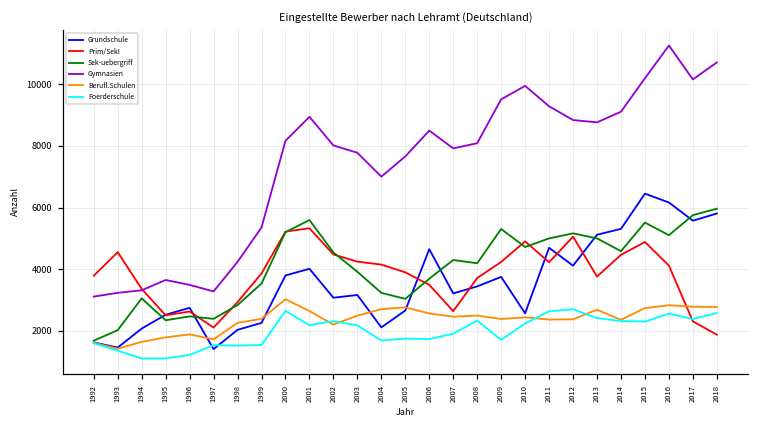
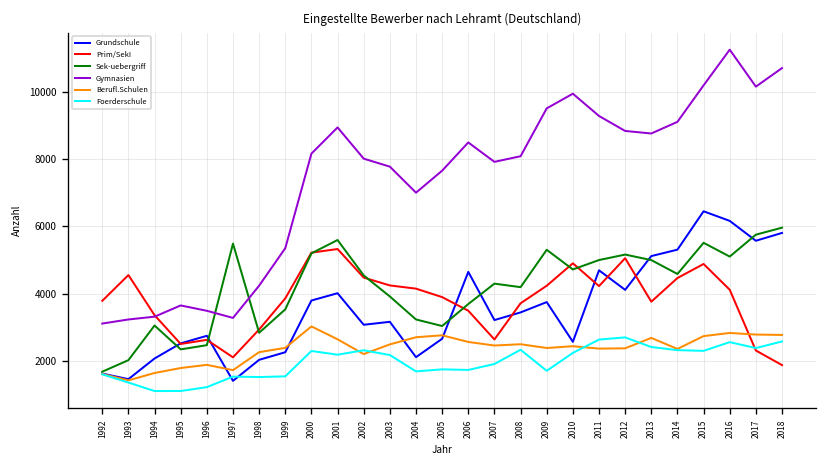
  {
    "Grundschule": {
      "1994": 2100,
      "1996": 2700,
      "1997": 1400,
      "1998": 2000,
      "1999": 2300,
      "2000": 3800,
      "2001": 4000,
      "2002": 3100,
      "2003": 3200,
      "2004": 2100,
      "2005": 2700,
      "2006": 4600,
      "2007": 3200,
      "2008": 3400,
      "2009": 3700,
      "2010": 2600,
      "2011": 4700,
      "2012": 4100,
      "2013": 5100,
      "2014": 5300,
      "2015": 6400,
      "2016": 6200,
      "2017": 5600,
      "2018": 5800
    },
    "Prim/SekI": {
      "1992": 3800,
      "1993": 4600,
      "1996": 2600,
      "1997": 2100,
      "1998": 2900,
      "1999": 3900,
      "2001": 5300,
      "2003": 4200,
      "2004": 4100,
      "2005": 3900,
      "2006": 3500,
      "2007": 2600,
      "2008": 3700,
      "2009": 4200,
      "2010": 4900,
      "2011": 4200,
      "2012": 5100,
      "2013": 3800,
      "2014": 4500,
      "2015": 4900,
      "2016": 4100,
      "2018": 1900
    },
    "Sek-uebergriff": {
      "1993": 2000,
      "1994": 3100,
      "1995": 2300,
      "1996": 2500,
-     "1997": 2400,
+     "1997": 5500,
      "1998": 2800,
      "1999": 3500,
      "2001": 5600,
      "2003": 3900,
      "2004": 3200,
      "2005": 3000,
      "2006": 3700,
      "2007": 4300,
      "2008": 4200,
      "2009": 5300,
      "2010": 4700,
      "2011": 5000,
      "2012": 5200,
      "2013": 5000,
      "2014": 4600,
      "2015": 5500,
      "2016": 5100,
      "2017": 5800,
      "2018": 6000
    },
    "Gymnasien": {
      "1992": 3100,
      "1993": 3200,
      "1995": 3600,
      "1996": 3500,
      "1997": 3300,
      "1998": 4200,
      "1999": 5400,
      "2000": 8200,
      "2001": 8900,
      "2002": 8000,
      "2003": 7800,
      "2004": 7000,
      "2005": 7700,
      "2006": 8500,
      "2007": 7900,
      "2008": 8100,
      "2009": 9500,
      "2010": 9900,
      "2011": 9300,
      "2012": 8800,
      "2013": 8800,
      "2014": 9100,
      "2015": 10200,
      "2016": 11300,
      "2017": 10200,
      "2018": 10700
    },
    "Berufl.Schulen": {
      "1994": 1600,
      "1995": 1800,
      "1996": 1900,
      "1997": 1700,
      "1998": 2300,
      "1999": 2400,
      "2000": 3000,
      "2001": 2600,
      "2002": 2200,
      "2003": 2500,
      "2004": 2700,
      "2005": 2800,
      "2006": 2600,
      "2007": 2500,
      "2008": 2500,
      "2009": 2400,
      "2010": 2400,
      "2011": 2400,
      "2012": 2400,
      "2013": 2700,
      "2015": 2700,
      "2016": 2800,
      "2017": 2800,
      "2018": 2800
    },
    "Foerderschule": {
      "1994": 1100,
      "1995": 1100,
      "1996": 1200,
      "1997": 1500,
      "1998": 1500,
      "1999": 1500,
-     "2000": 2600,
+     "2000": 2300,
      "2001": 2200,
      "2002": 2300,
      "2003": 2200,
      "2004": 1700,
      "2005": 1700,
      "2006": 1700,
      "2007": 1900,
      "2008": 2300,
      "2009": 1700,
      "2010": 2200,
      "2011": 2600,
      "2012": 2700,
      "2013": 2400,
      "2015": 2300,
      "2016": 2600,
      "2018": 2600
    }
  }
